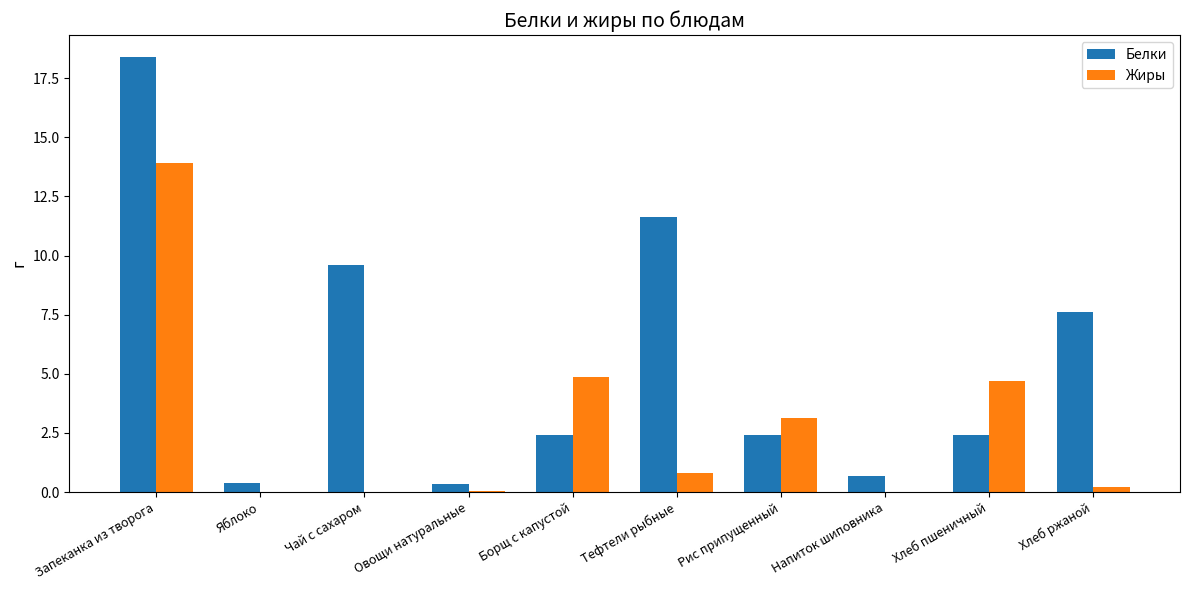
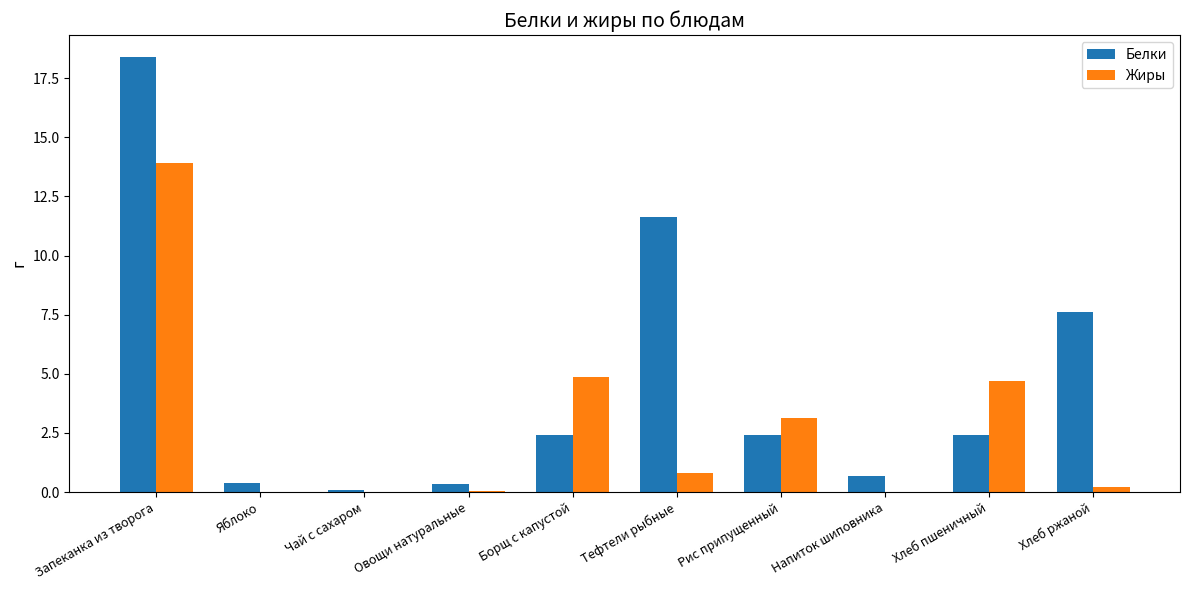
  {
    "Белки": {
      "Запеканка из творога": 18.4,
      "Яблоко": 0.4,
-     "Чай с сахаром": 9.6,
+     "Чай с сахаром": 0.1,
      "Овощи натуральные": 0.4,
      "Борщ с капустой": 2.4,
      "Тефтели рыбные": 11.6,
      "Рис припущенный": 2.4,
      "Напиток шиповника": 0.7,
      "Хлеб пшеничный": 2.4,
      "Хлеб ржаной": 7.6
    },
    "Жиры": {
      "Запеканка из творога": 13.9,
      "Яблоко": 0.0,
      "Чай с сахаром": 0.0,
      "Борщ с капустой": 4.9,
      "Тефтели рыбные": 0.8,
      "Рис припущенный": 3.1,
      "Напиток шиповника": 0.0,
      "Хлеб пшеничный": 4.7,
      "Хлеб ржаной": 0.2
    }
  }
